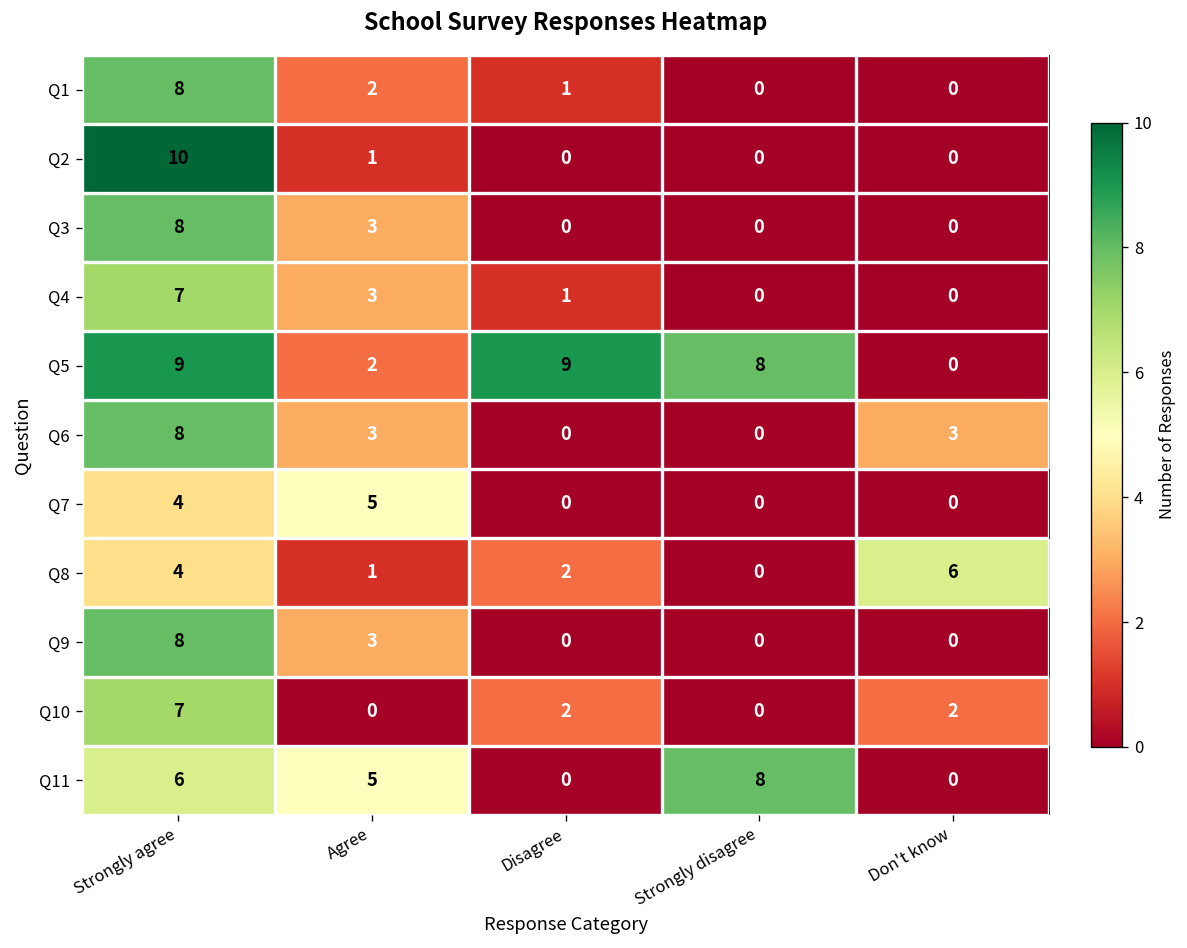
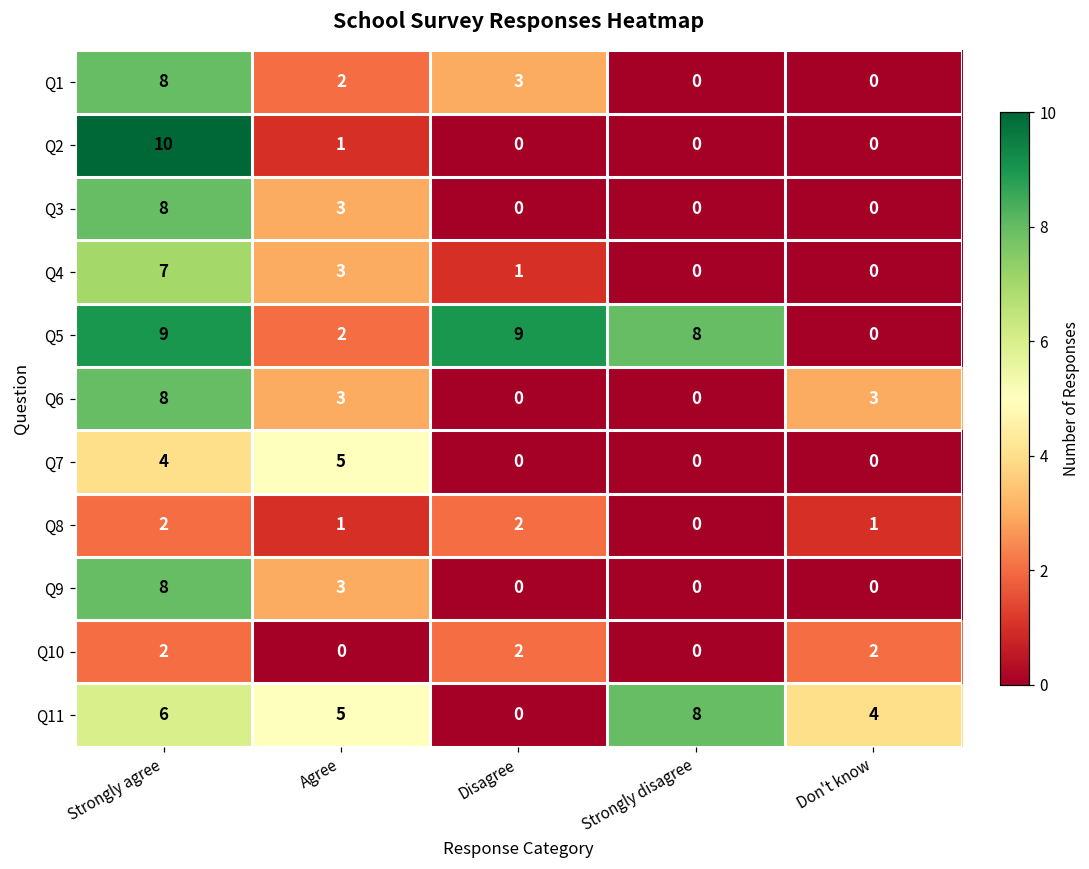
  {
    "Q1": {
      "Strongly agree": 8,
      "Agree": 2,
-     "Disagree": 1,
+     "Disagree": 3,
      "Strongly disagree": 0,
      "Don't know": 0
    },
    "Q2": {
      "Strongly agree": 10,
      "Agree": 1,
      "Disagree": 0,
      "Strongly disagree": 0,
      "Don't know": 0
    },
    "Q3": {
      "Strongly agree": 8,
      "Agree": 3,
      "Disagree": 0,
      "Strongly disagree": 0,
      "Don't know": 0
    },
    "Q4": {
      "Strongly agree": 7,
      "Agree": 3,
      "Disagree": 1,
      "Strongly disagree": 0,
      "Don't know": 0
    },
    "Q5": {
      "Strongly agree": 9,
      "Agree": 2,
      "Disagree": 9,
      "Strongly disagree": 8,
      "Don't know": 0
    },
    "Q6": {
      "Strongly agree": 8,
      "Agree": 3,
      "Disagree": 0,
      "Strongly disagree": 0,
      "Don't know": 3
    },
    "Q7": {
      "Strongly agree": 4,
      "Agree": 5,
      "Disagree": 0,
      "Strongly disagree": 0,
      "Don't know": 0
    },
    "Q8": {
-     "Strongly agree": 4,
+     "Strongly agree": 2,
      "Agree": 1,
      "Disagree": 2,
      "Strongly disagree": 0,
-     "Don't know": 6
+     "Don't know": 1
    },
    "Q9": {
      "Strongly agree": 8,
      "Agree": 3,
      "Disagree": 0,
      "Strongly disagree": 0,
      "Don't know": 0
    },
    "Q10": {
-     "Strongly agree": 7,
+     "Strongly agree": 2,
      "Agree": 0,
      "Disagree": 2,
      "Strongly disagree": 0,
      "Don't know": 2
    },
    "Q11": {
      "Strongly agree": 6,
      "Agree": 5,
      "Disagree": 0,
      "Strongly disagree": 8,
-     "Don't know": 0
+     "Don't know": 4
    }
  }
